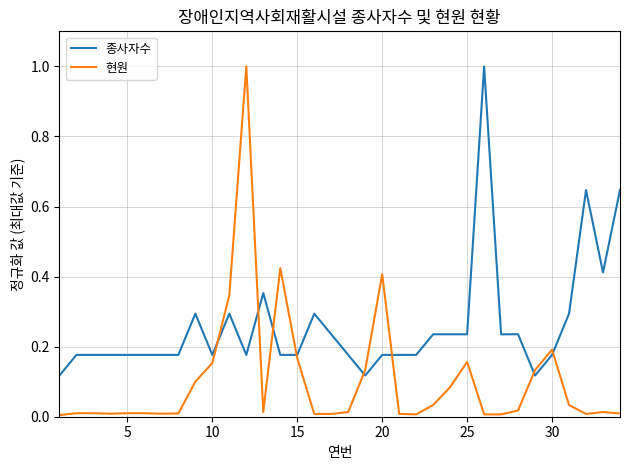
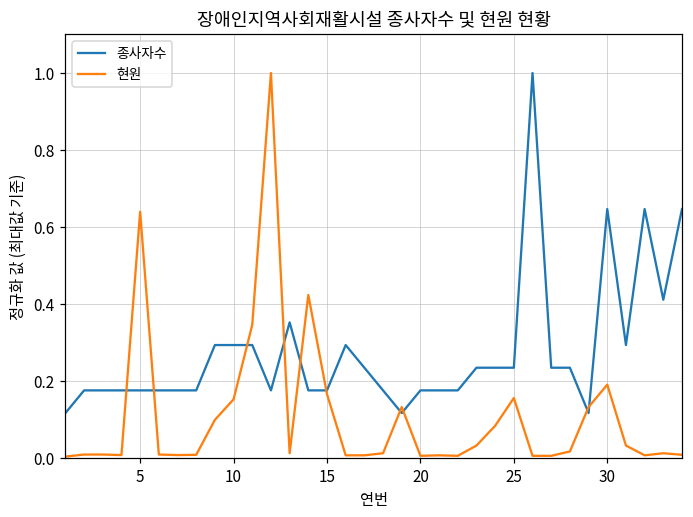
  {
    "종사자수": {
      "5": 0.18,
-     "10": 0.18,
+     "10": 0.29,
      "15": 0.18,
      "20": 0.18,
      "25": 0.24,
-     "30": 0.18
+     "30": 0.65
    },
    "현원": {
-     "5": 0.01,
+     "5": 0.64,
      "10": 0.15,
      "15": 0.17,
-     "20": 0.41,
+     "20": 0.01,
      "25": 0.16,
      "30": 0.19
    }
  }
